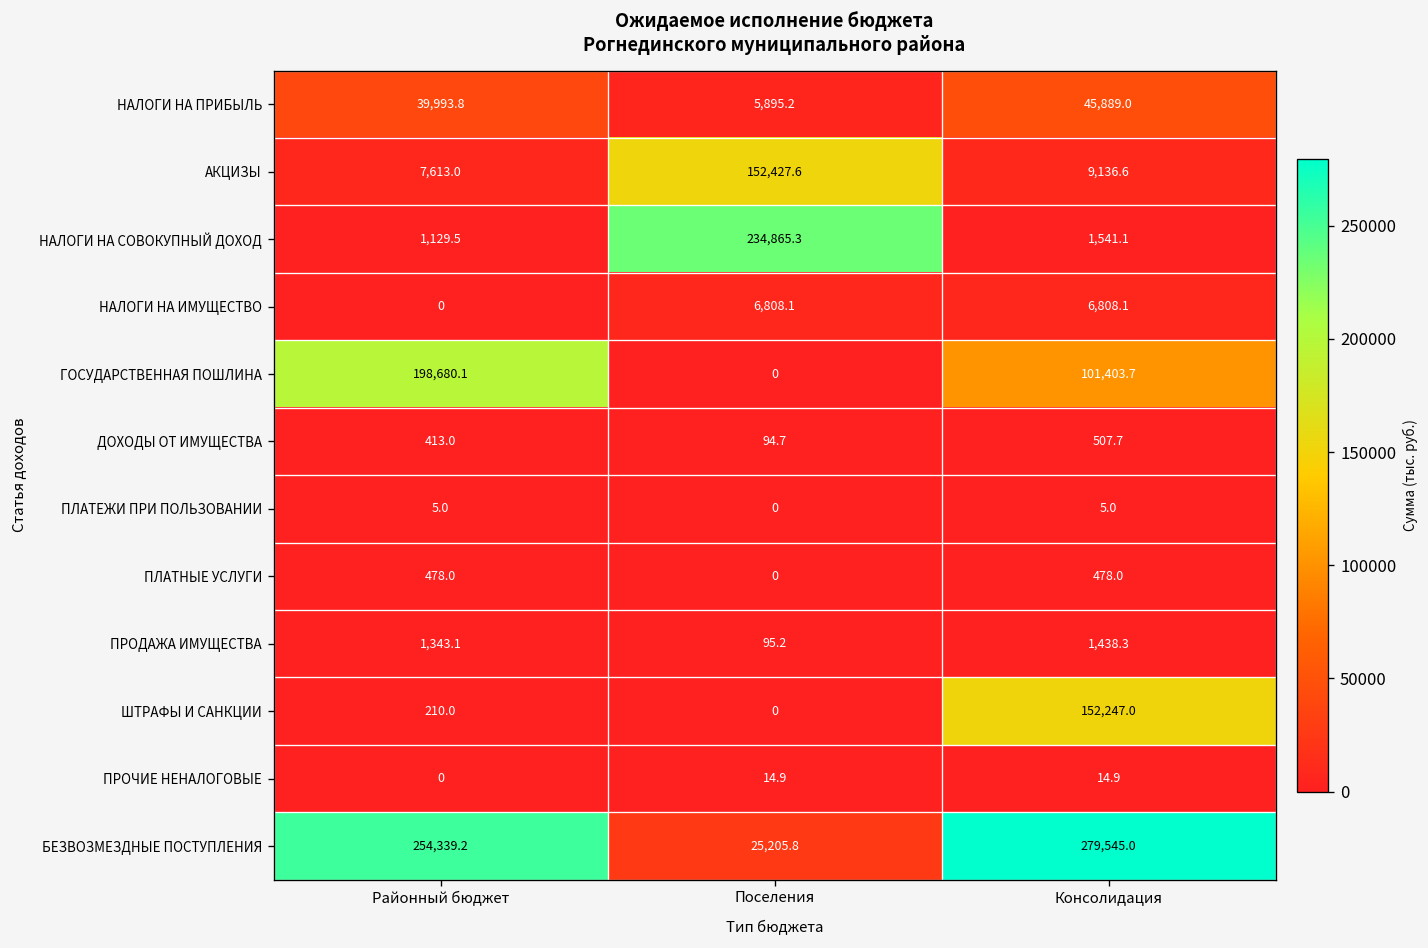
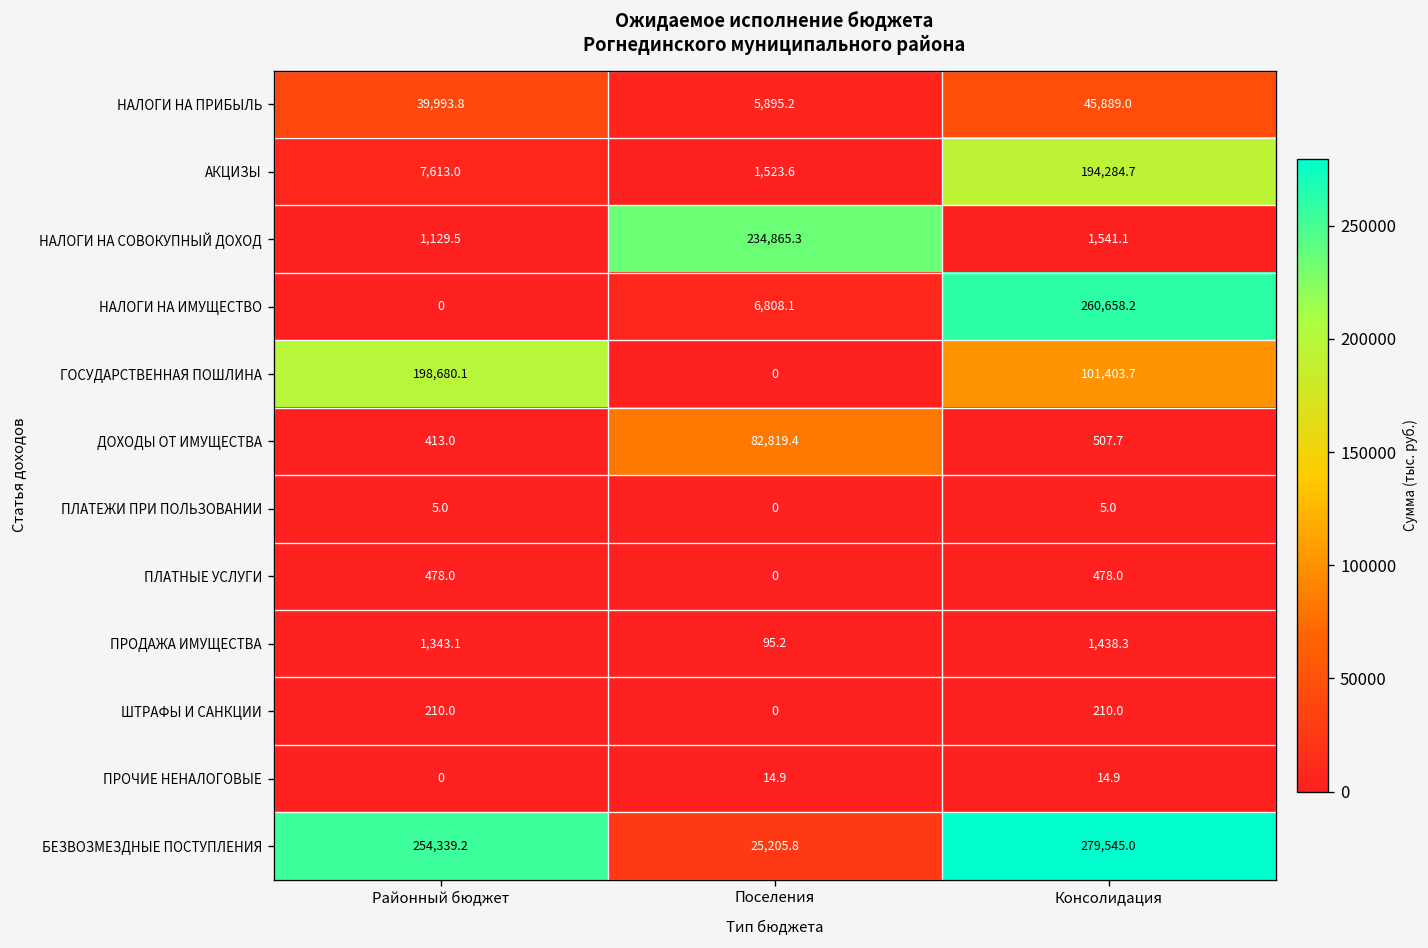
  {
    "НАЛОГИ НА ПРИБЫЛЬ": {
      "Районный бюджет": "39,993.8",
      "Поселения": "5,895.2",
      "Консолидация": "45,889.0"
    },
    "АКЦИЗЫ": {
      "Районный бюджет": "7,613.0",
-     "Поселения": "152,427.6",
-     "Консолидация": "9,136.6"
+     "Поселения": "1,523.6",
+     "Консолидация": "194,284.7"
    },
    "НАЛОГИ НА СОВОКУПНЫЙ ДОХОД": {
      "Районный бюджет": "1,129.5",
      "Поселения": "234,865.3",
      "Консолидация": "1,541.1"
    },
    "НАЛОГИ НА ИМУЩЕСТВО": {
      "Районный бюджет": "0",
      "Поселения": "6,808.1",
-     "Консолидация": "6,808.1"
+     "Консолидация": "260,658.2"
    },
    "ГОСУДАРСТВЕННАЯ ПОШЛИНА": {
      "Районный бюджет": "198,680.1",
      "Поселения": "0",
      "Консолидация": "101,403.7"
    },
    "ДОХОДЫ ОТ ИМУЩЕСТВА": {
      "Районный бюджет": "413.0",
-     "Поселения": "94.7",
+     "Поселения": "82,819.4",
      "Консолидация": "507.7"
    },
    "ПЛАТЕЖИ ПРИ ПОЛЬЗОВАНИИ": {
      "Районный бюджет": "5.0",
      "Поселения": "0",
      "Консолидация": "5.0"
    },
    "ПЛАТНЫЕ УСЛУГИ": {
      "Районный бюджет": "478.0",
      "Поселения": "0",
      "Консолидация": "478.0"
    },
    "ПРОДАЖА ИМУЩЕСТВА": {
      "Районный бюджет": "1,343.1",
      "Поселения": "95.2",
      "Консолидация": "1,438.3"
    },
    "ШТРАФЫ И САНКЦИИ": {
      "Районный бюджет": "210.0",
      "Поселения": "0",
-     "Консолидация": "152,247.0"
+     "Консолидация": "210.0"
    },
    "ПРОЧИЕ НЕНАЛОГОВЫЕ": {
      "Районный бюджет": "0",
      "Поселения": "14.9",
      "Консолидация": "14.9"
    },
    "БЕЗВОЗМЕЗДНЫЕ ПОСТУПЛЕНИЯ": {
      "Районный бюджет": "254,339.2",
      "Поселения": "25,205.8",
      "Консолидация": "279,545.0"
    }
  }
